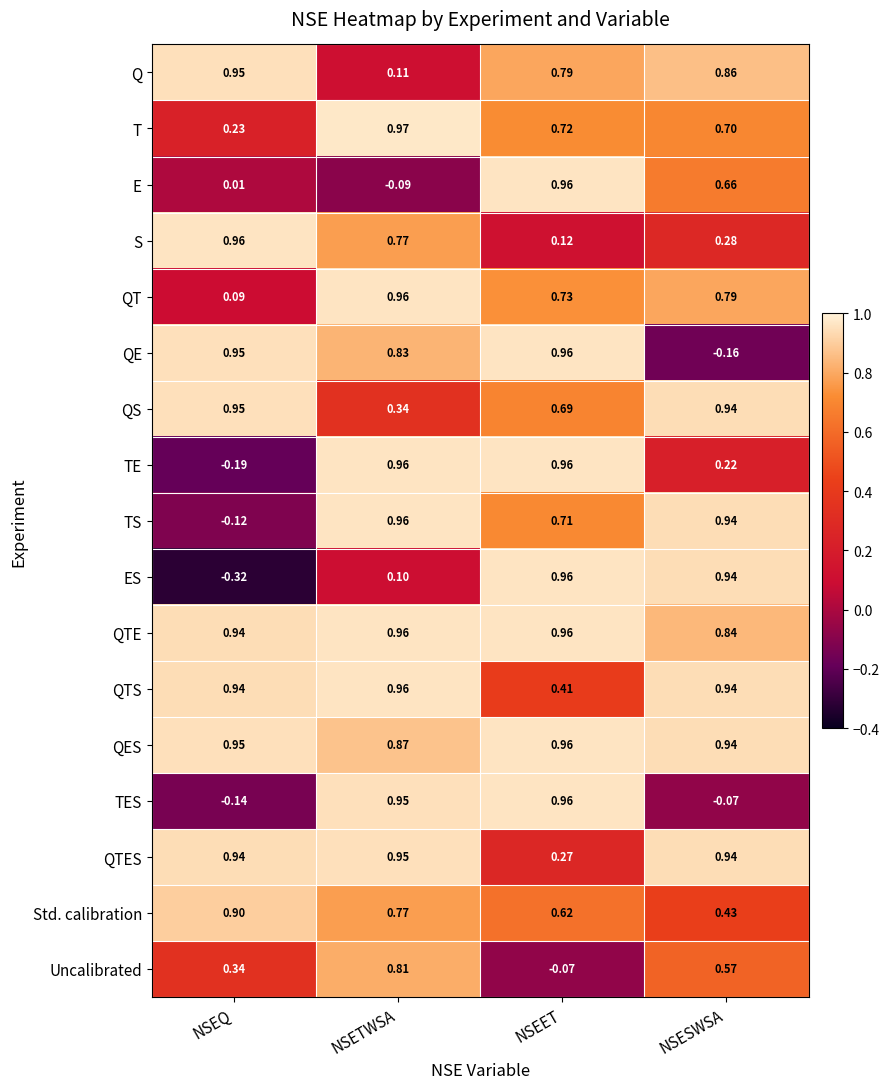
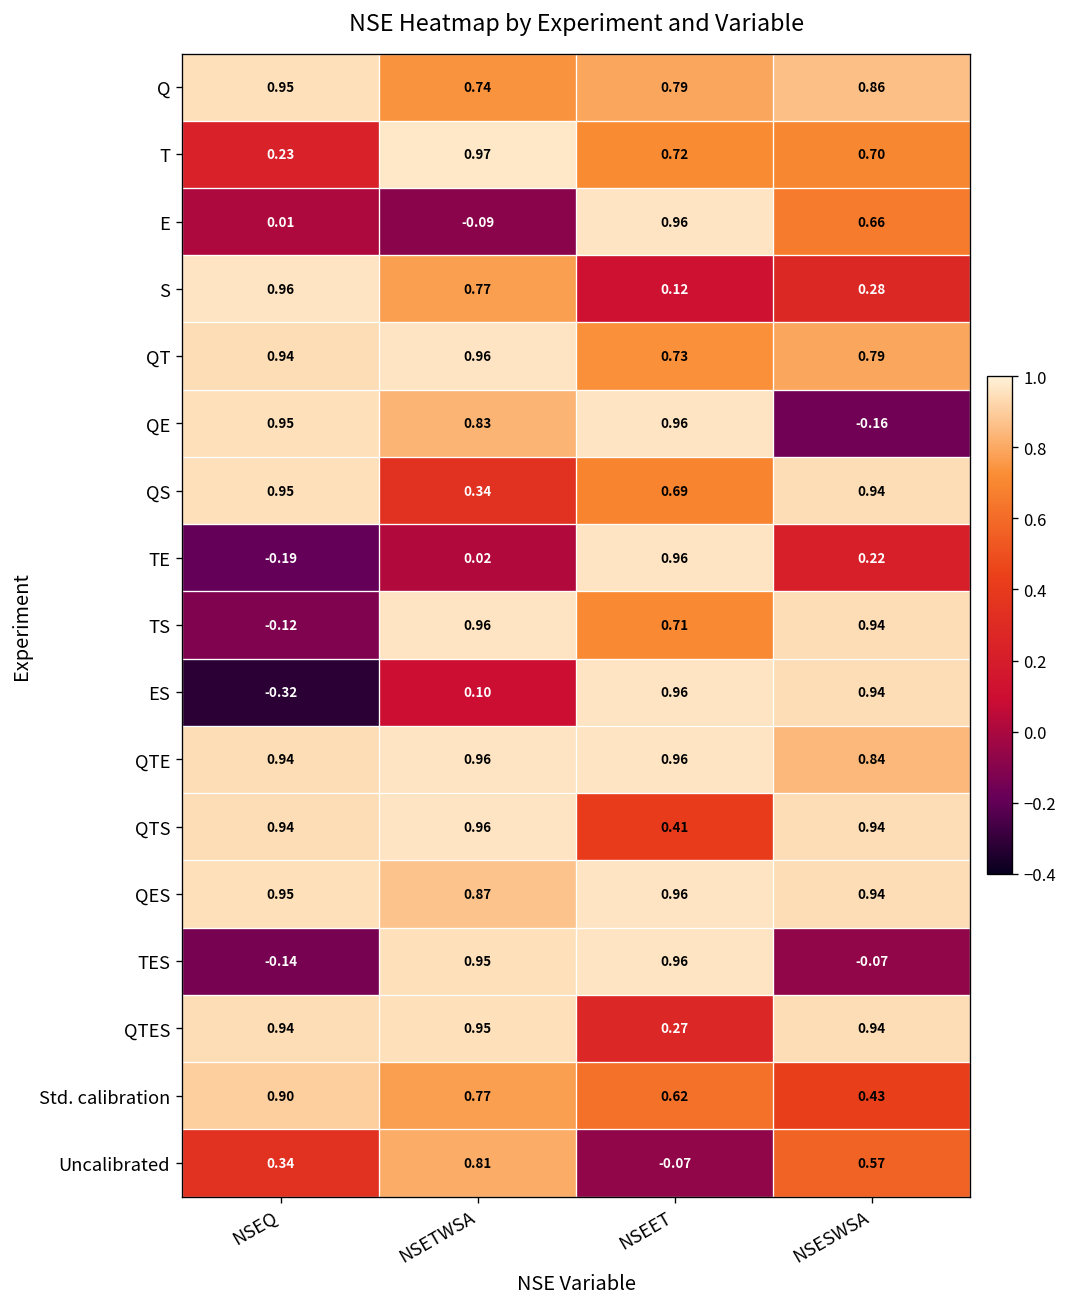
  {
    "Q": {
      "NSEQ": 0.95,
-     "NSETWSA": 0.11,
+     "NSETWSA": 0.74,
      "NSEET": 0.79,
      "NSESWSA": 0.86
    },
    "T": {
      "NSEQ": 0.23,
      "NSETWSA": 0.97,
      "NSEET": 0.72,
      "NSESWSA": 0.70
    },
    "E": {
      "NSEQ": 0.01,
      "NSETWSA": -0.09,
      "NSEET": 0.96,
      "NSESWSA": 0.66
    },
    "S": {
      "NSEQ": 0.96,
      "NSETWSA": 0.77,
      "NSEET": 0.12,
      "NSESWSA": 0.28
    },
    "QT": {
-     "NSEQ": 0.09,
+     "NSEQ": 0.94,
      "NSETWSA": 0.96,
      "NSEET": 0.73,
      "NSESWSA": 0.79
    },
    "QE": {
      "NSEQ": 0.95,
      "NSETWSA": 0.83,
      "NSEET": 0.96,
      "NSESWSA": -0.16
    },
    "QS": {
      "NSEQ": 0.95,
      "NSETWSA": 0.34,
      "NSEET": 0.69,
      "NSESWSA": 0.94
    },
    "TE": {
      "NSEQ": -0.19,
-     "NSETWSA": 0.96,
+     "NSETWSA": 0.02,
      "NSEET": 0.96,
      "NSESWSA": 0.22
    },
    "TS": {
      "NSEQ": -0.12,
      "NSETWSA": 0.96,
      "NSEET": 0.71,
      "NSESWSA": 0.94
    },
    "ES": {
      "NSEQ": -0.32,
      "NSETWSA": 0.10,
      "NSEET": 0.96,
      "NSESWSA": 0.94
    },
    "QTE": {
      "NSEQ": 0.94,
      "NSETWSA": 0.96,
      "NSEET": 0.96,
      "NSESWSA": 0.84
    },
    "QTS": {
      "NSEQ": 0.94,
      "NSETWSA": 0.96,
      "NSEET": 0.41,
      "NSESWSA": 0.94
    },
    "QES": {
      "NSEQ": 0.95,
      "NSETWSA": 0.87,
      "NSEET": 0.96,
      "NSESWSA": 0.94
    },
    "TES": {
      "NSEQ": -0.14,
      "NSETWSA": 0.95,
      "NSEET": 0.96,
      "NSESWSA": -0.07
    },
    "QTES": {
      "NSEQ": 0.94,
      "NSETWSA": 0.95,
      "NSEET": 0.27,
      "NSESWSA": 0.94
    },
    "Std. calibration": {
      "NSEQ": 0.90,
      "NSETWSA": 0.77,
      "NSEET": 0.62,
      "NSESWSA": 0.43
    },
    "Uncalibrated": {
      "NSEQ": 0.34,
      "NSETWSA": 0.81,
      "NSEET": -0.07,
      "NSESWSA": 0.57
    }
  }
